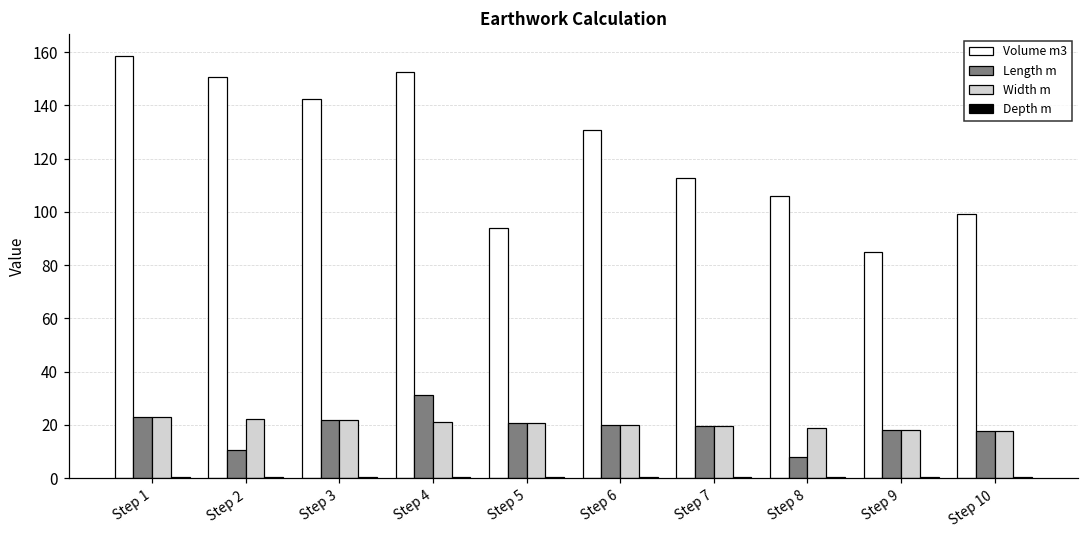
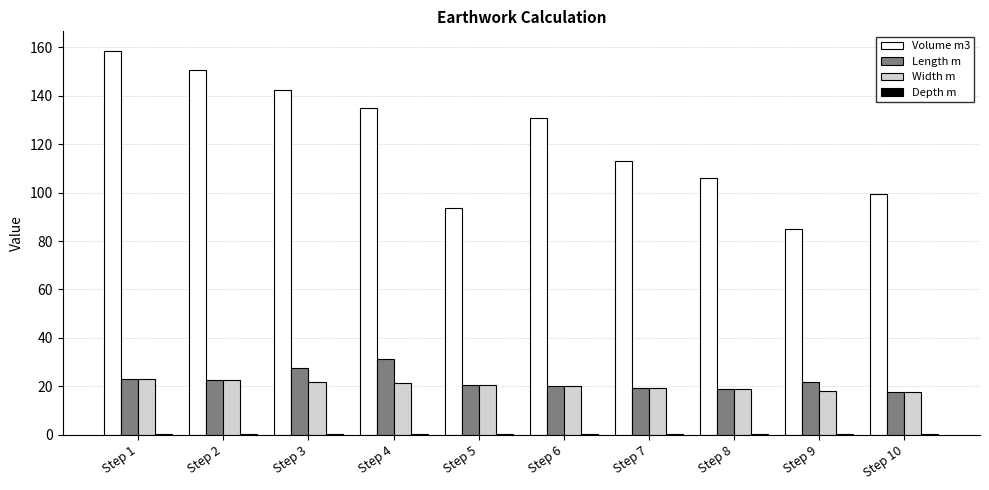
  {
    "Volume m3": {
      "Step 1": 159,
      "Step 2": 151,
      "Step 3": 143,
-     "Step 4": 153,
+     "Step 4": 135,
      "Step 5": 94,
      "Step 6": 131,
      "Step 7": 113,
      "Step 8": 106,
      "Step 9": 85,
      "Step 10": 99
    },
    "Length m": {
      "Step 1": 23,
-     "Step 2": 11,
-     "Step 3": 22,
+     "Step 2": 22,
+     "Step 3": 28,
      "Step 4": 31,
      "Step 5": 21,
      "Step 6": 20,
      "Step 7": 19,
-     "Step 8": 8,
-     "Step 9": 18,
+     "Step 8": 19,
+     "Step 9": 22,
      "Step 10": 18
    },
    "Width m": {
      "Step 1": 23,
      "Step 2": 22,
      "Step 3": 22,
      "Step 4": 21,
      "Step 5": 21,
      "Step 6": 20,
      "Step 7": 19,
      "Step 8": 19,
      "Step 9": 18,
      "Step 10": 18
    }
  }
